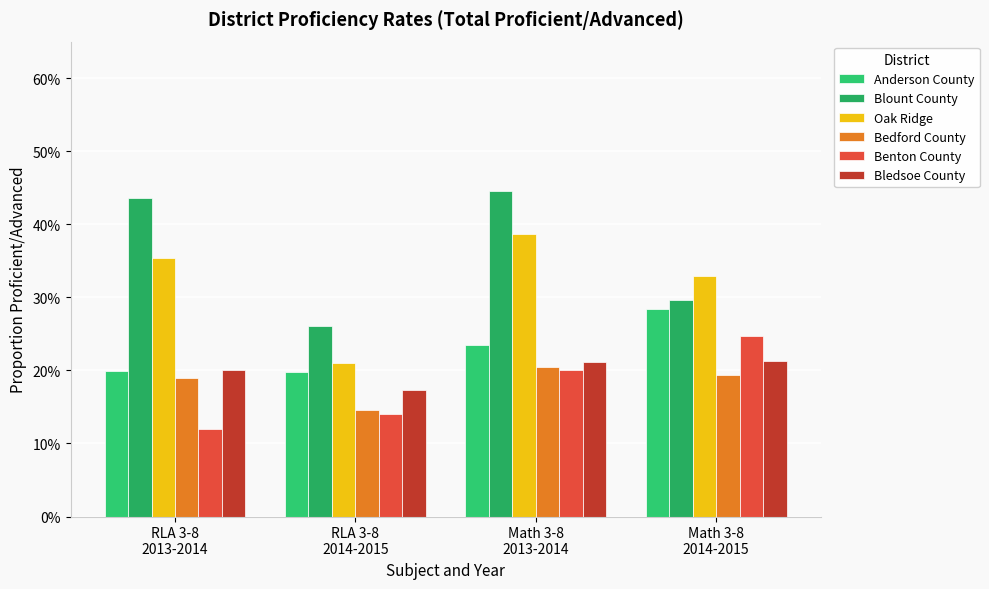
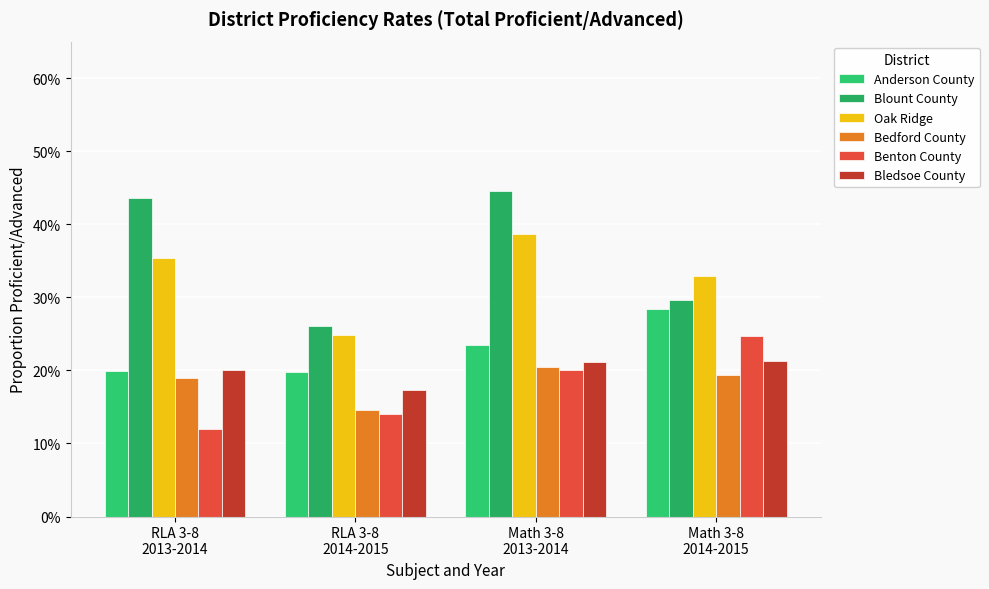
  {
    "Oak Ridge": {
      "RLA 3-8 2013-2014": "35%",
-     "RLA 3-8 2014-2015": "21%",
+     "RLA 3-8 2014-2015": "25%",
      "Math 3-8 2013-2014": "39%",
      "Math 3-8 2014-2015": "33%"
    }
  }
